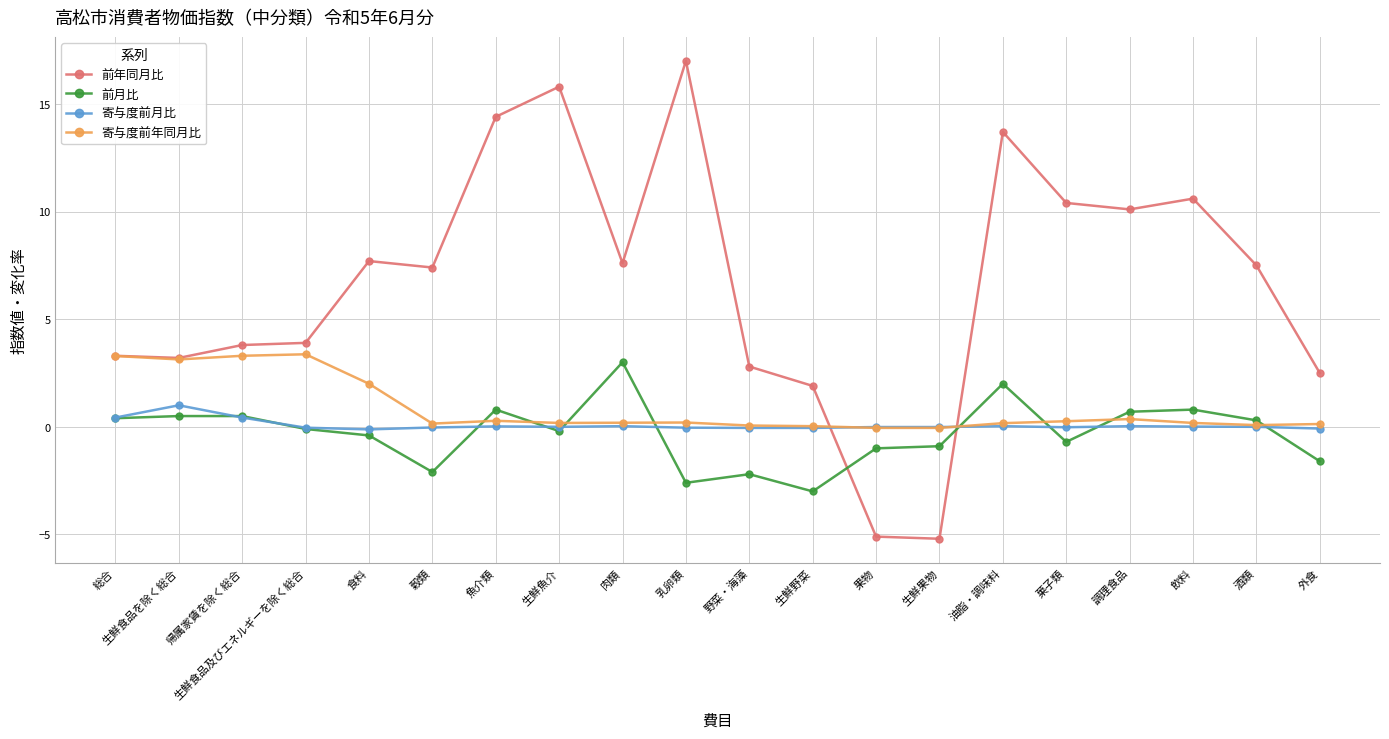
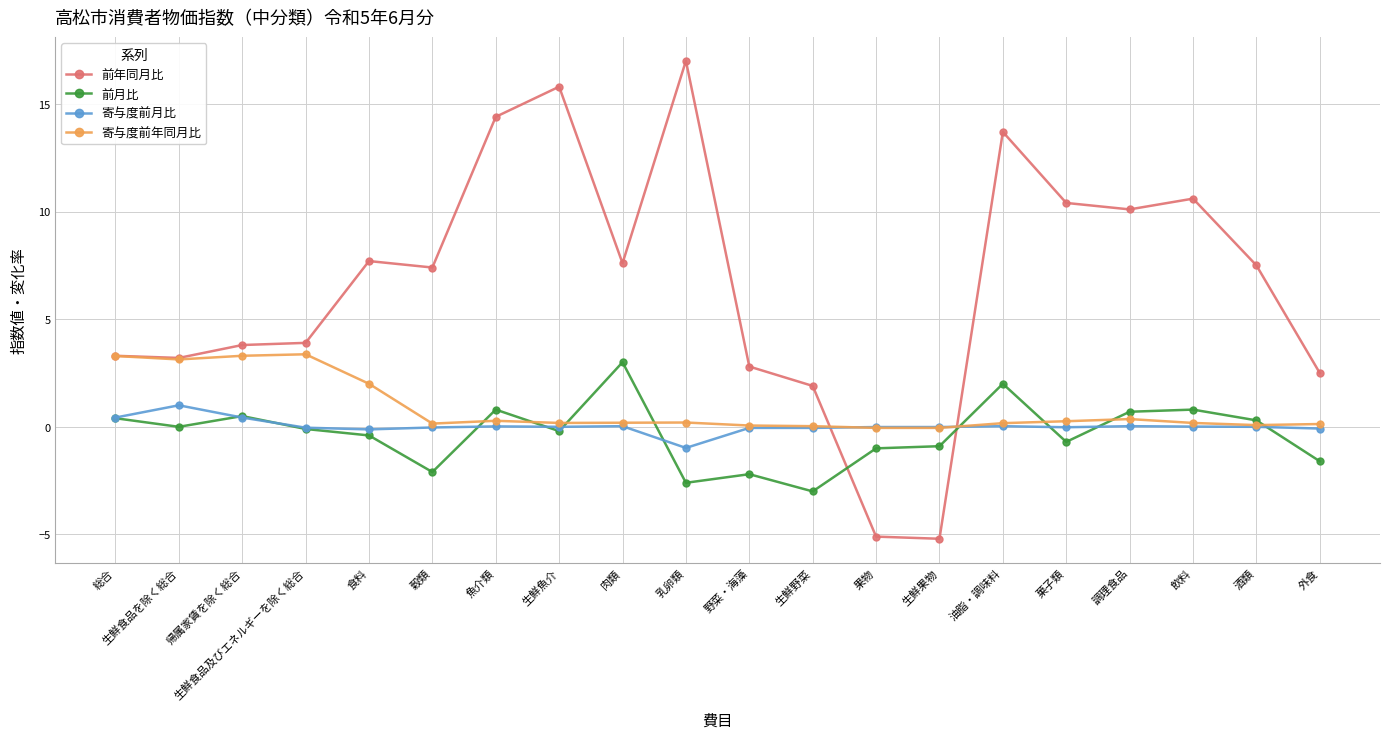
  {
    "前月比": {
-     "生鮮食品を除く総合": 0.5,
+     "生鮮食品を除く総合": 0.0,
      "食料": -0.4,
      "穀類": -2.1,
      "魚介類": 0.8,
      "生鮮魚介": -0.2,
      "肉類": 3.0,
      "乳卵類": -2.6,
      "野菜・海藻": -2.2,
      "生鮮野菜": -3.0,
      "果物": -1.0,
      "生鮮果物": -0.9,
      "油脂・調味料": 2.0,
      "菓子類": -0.7,
      "調理食品": 0.7,
      "飲料": 0.8,
      "酒類": 0.3,
      "外食": -1.6
    },
    "寄与度前月比": {
      "生鮮食品を除く総合": 1.0,
      "食料": -0.1,
      "穀類": 0.0,
      "魚介類": 0.0,
      "生鮮魚介": 0.0,
      "肉類": 0.0,
-     "乳卵類": 0.0,
+     "乳卵類": -1.0,
      "油脂・調味料": 0.0,
      "菓子類": 0.0,
      "調理食品": 0.0,
      "飲料": 0.0,
      "外食": -0.1
    }
  }
